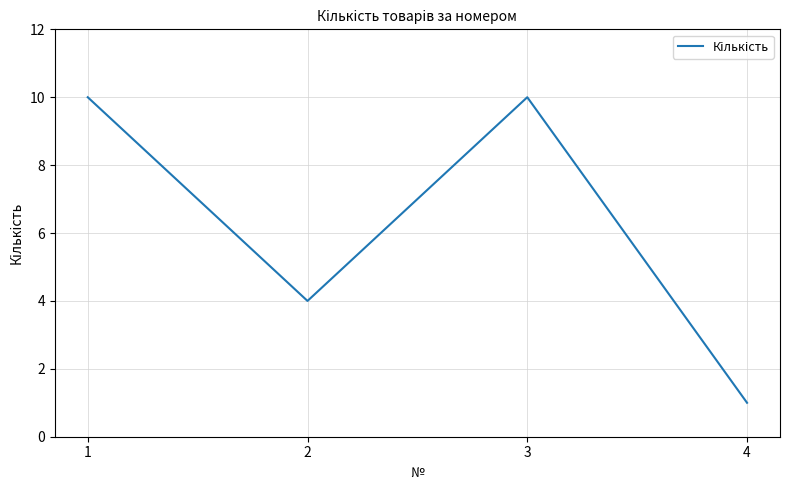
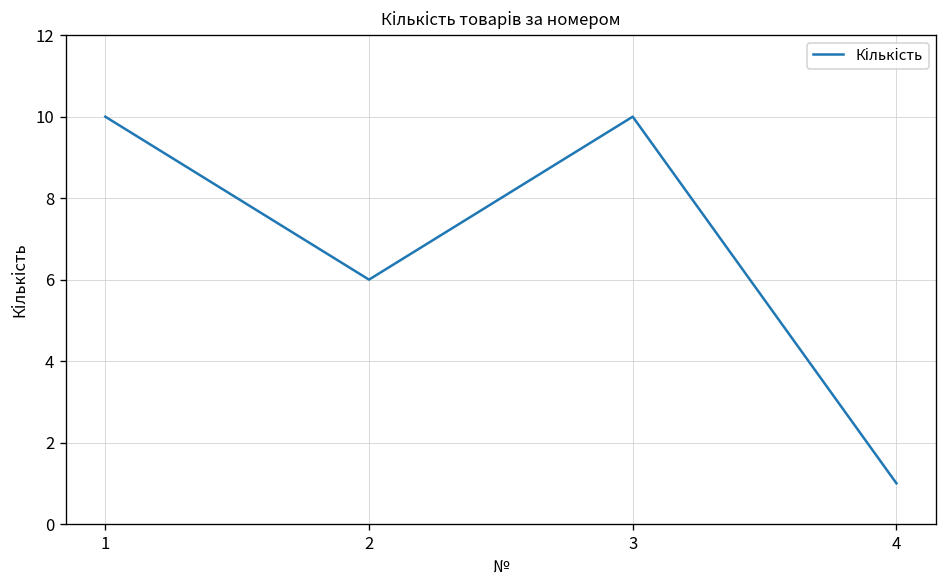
  {
    "1": 10,
-   "2": 4,
+   "2": 6,
    "3": 10,
    "4": 1
  }
